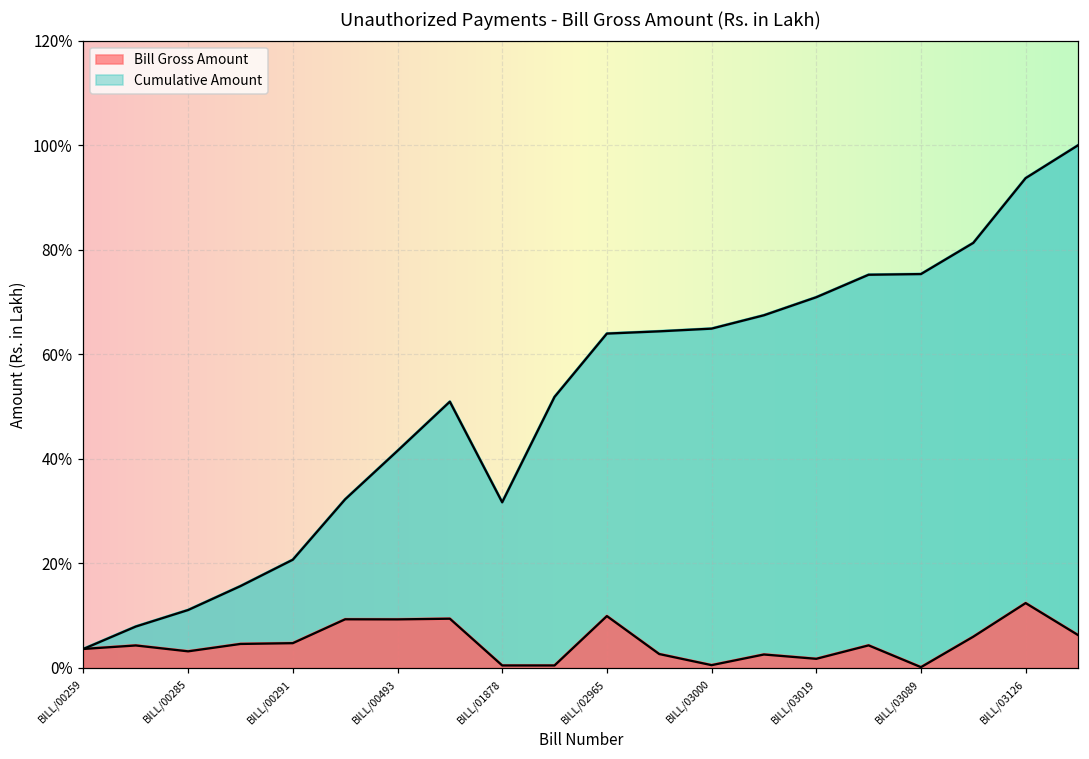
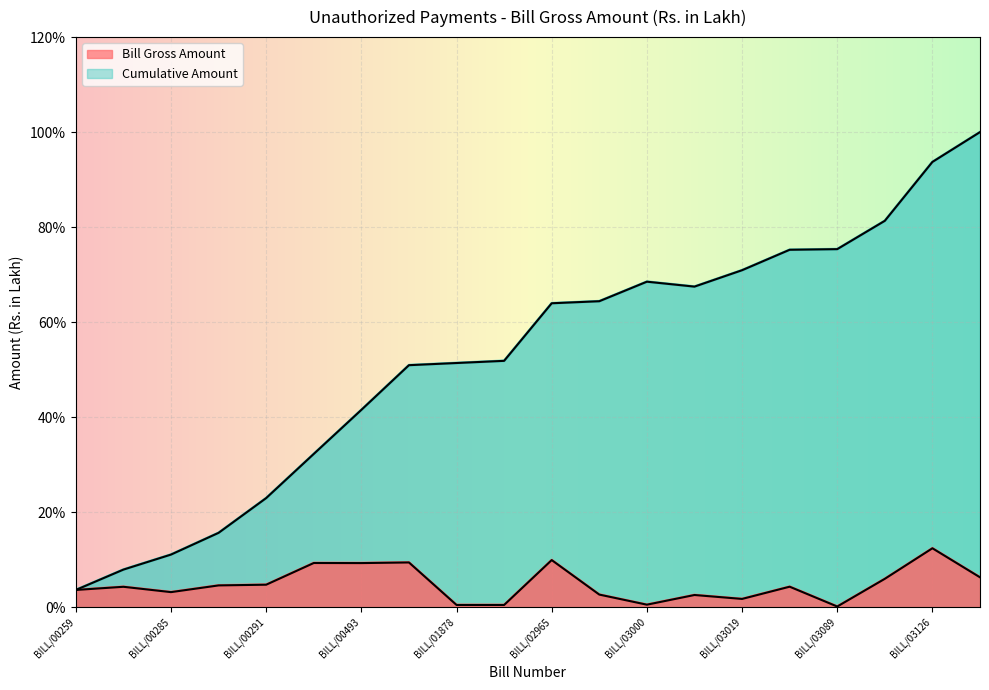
  {
    "Bill Gross Amount": {
      "BILL/00285": "3%",
      "BILL/00291": "5%",
      "BILL/00493": "9%",
      "BILL/01878": "0%",
      "BILL/02965": "10%",
      "BILL/03000": "1%",
      "BILL/03019": "2%",
      "BILL/03089": "0%",
      "BILL/03126": "12%"
    },
    "Cumulative Amount": {
      "BILL/00285": "11%",
-     "BILL/00291": "21%",
+     "BILL/00291": "23%",
      "BILL/00493": "42%",
-     "BILL/01878": "32%",
+     "BILL/01878": "51%",
      "BILL/02965": "64%",
-     "BILL/03000": "65%",
+     "BILL/03000": "69%",
      "BILL/03019": "71%",
      "BILL/03089": "75%",
      "BILL/03126": "94%"
    }
  }
